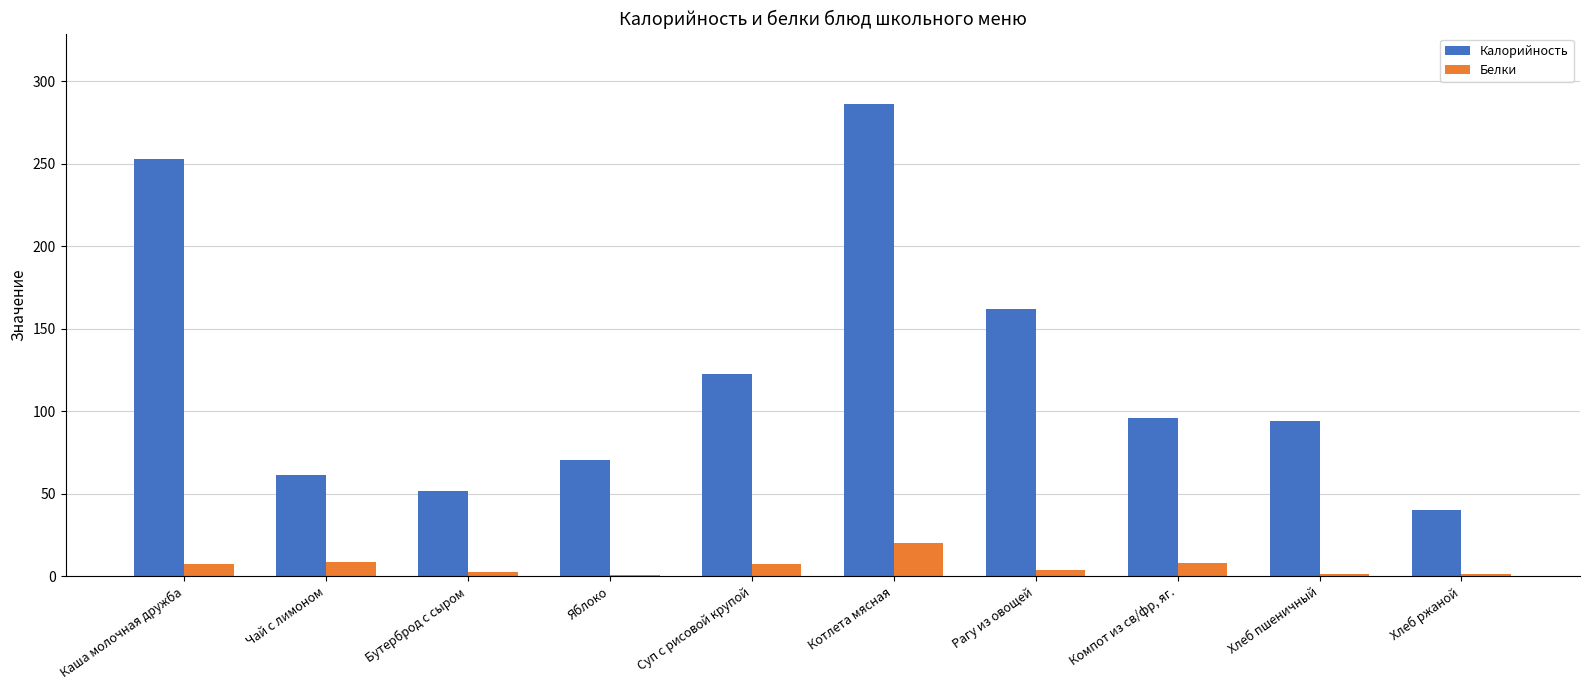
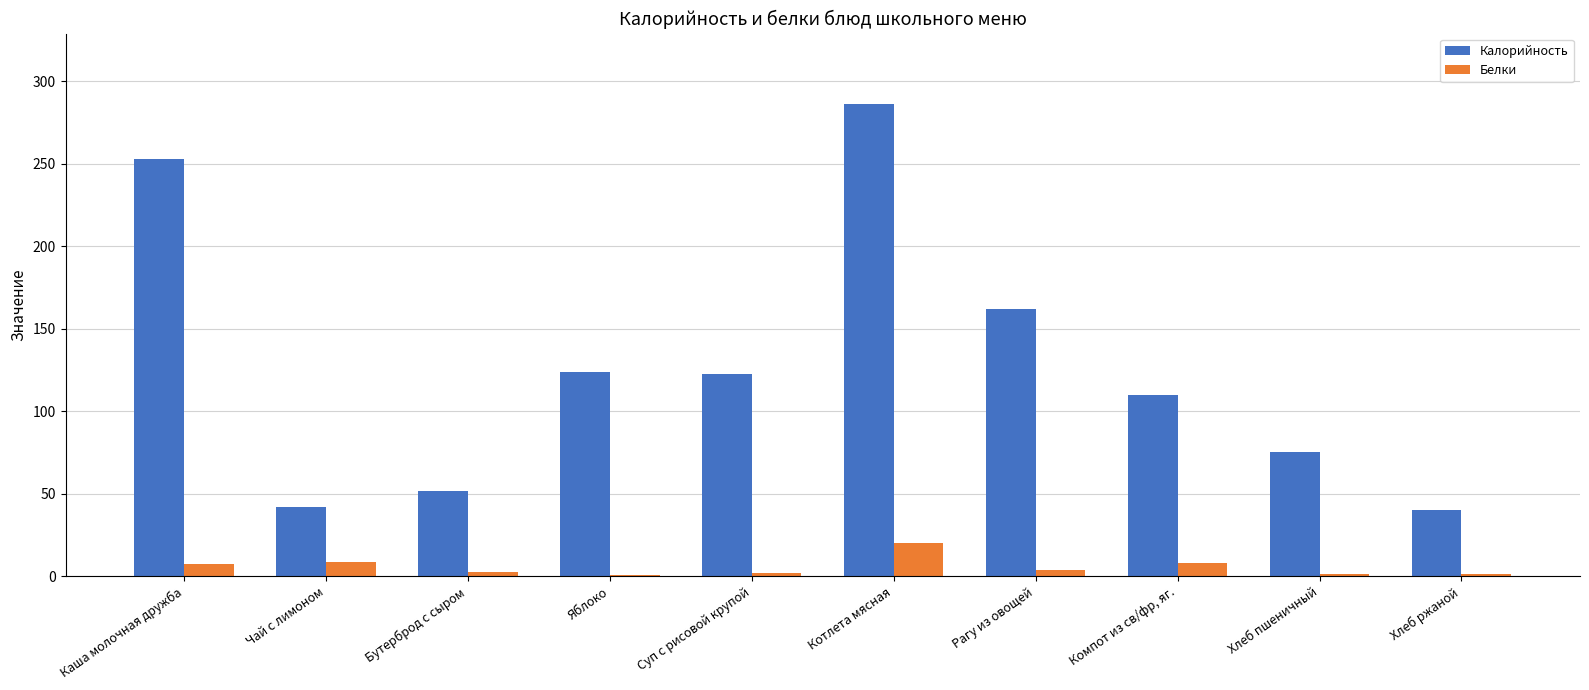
  {
    "Калорийность": {
      "Каша молочная дружба": 253,
-     "Чай с лимоном": 61,
+     "Чай с лимоном": 42,
      "Бутерброд с сыром": 51,
-     "Яблоко": 71,
+     "Яблоко": 124,
      "Суп с рисовой крупой": 123,
      "Котлета мясная": 286,
      "Рагу из овощей": 162,
-     "Компот из св/фр, яг.": 96,
-     "Хлеб пшеничный": 94,
+     "Компот из св/фр, яг.": 110,
+     "Хлеб пшеничный": 75,
      "Хлеб ржаной": 40
    },
    "Белки": {
      "Каша молочная дружба": 7,
      "Чай с лимоном": 8,
      "Бутерброд с сыром": 2,
-     "Суп с рисовой крупой": 7,
+     "Суп с рисовой крупой": 2,
      "Котлета мясная": 20,
      "Рагу из овощей": 4,
      "Компот из св/фр, яг.": 8,
      "Хлеб пшеничный": 2
    }
  }
